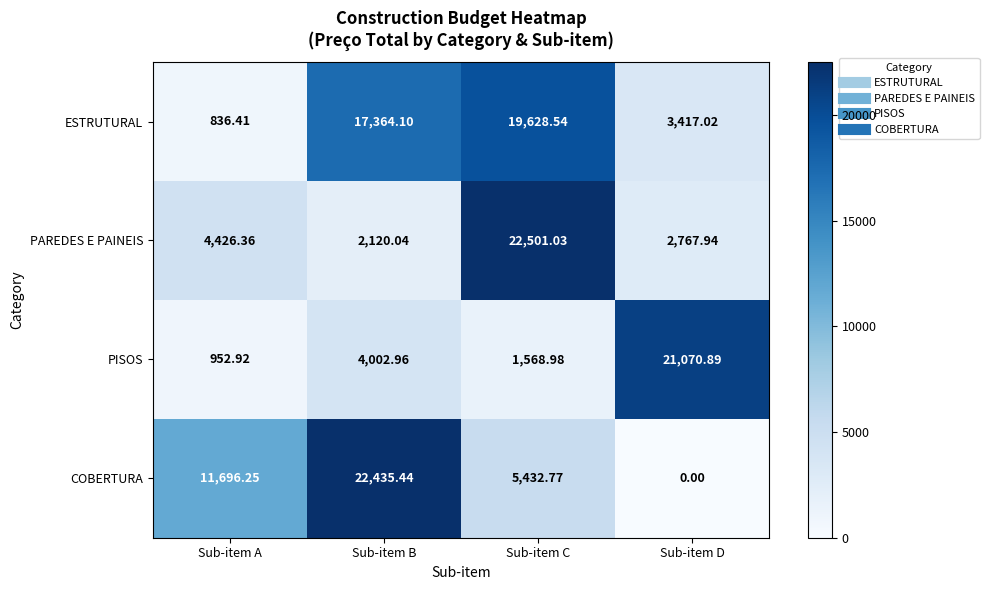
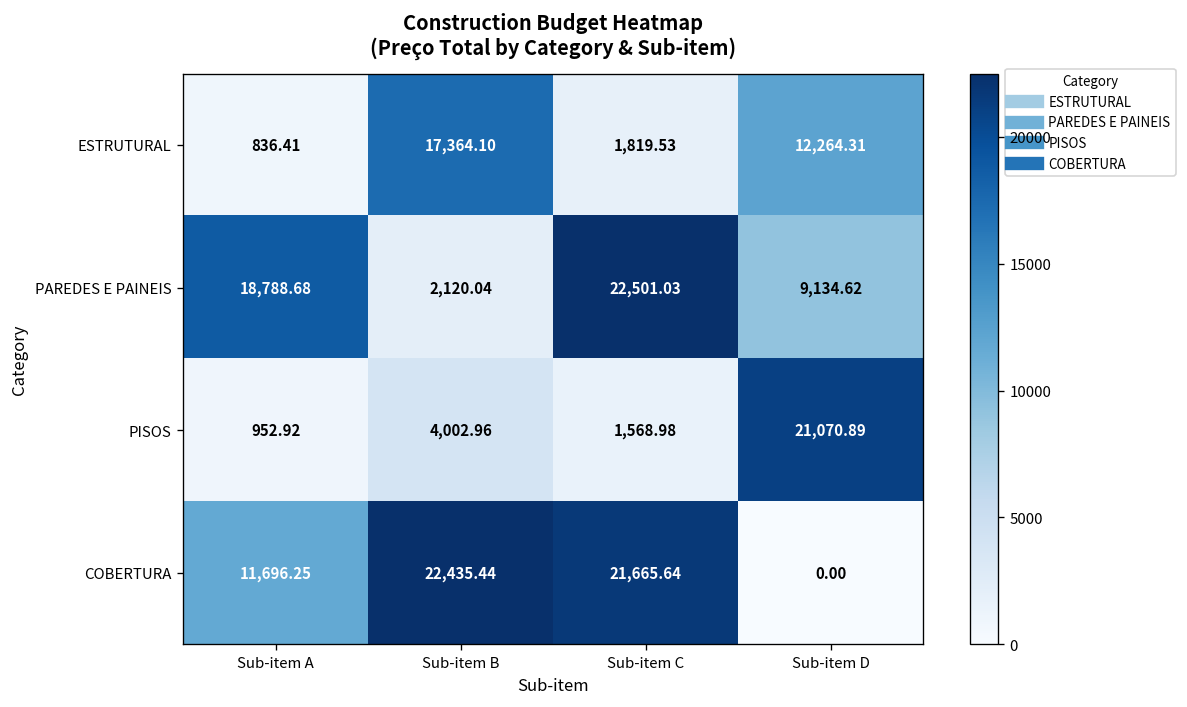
  {
    "ESTRUTURAL": {
      "Sub-item A": "836.41",
      "Sub-item B": "17,364.10",
-     "Sub-item C": "19,628.54",
-     "Sub-item D": "3,417.02"
+     "Sub-item C": "1,819.53",
+     "Sub-item D": "12,264.31"
    },
    "PAREDES E PAINEIS": {
-     "Sub-item A": "4,426.36",
+     "Sub-item A": "18,788.68",
      "Sub-item B": "2,120.04",
      "Sub-item C": "22,501.03",
-     "Sub-item D": "2,767.94"
+     "Sub-item D": "9,134.62"
    },
    "PISOS": {
      "Sub-item A": "952.92",
      "Sub-item B": "4,002.96",
      "Sub-item C": "1,568.98",
      "Sub-item D": "21,070.89"
    },
    "COBERTURA": {
      "Sub-item A": "11,696.25",
      "Sub-item B": "22,435.44",
-     "Sub-item C": "5,432.77",
+     "Sub-item C": "21,665.64",
      "Sub-item D": "0.00"
    }
  }
